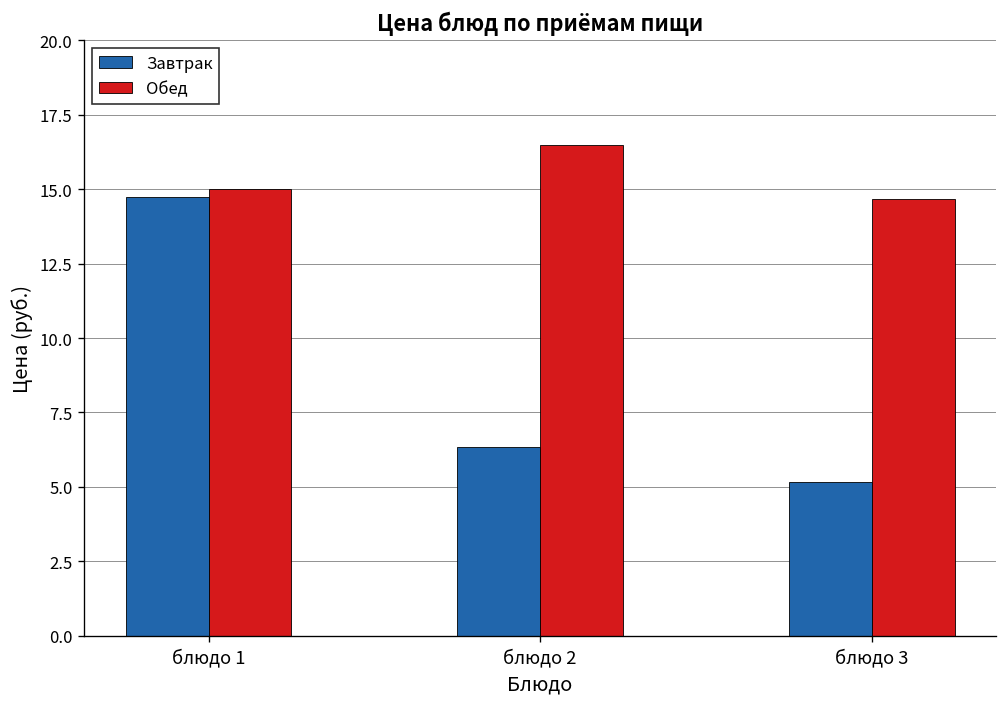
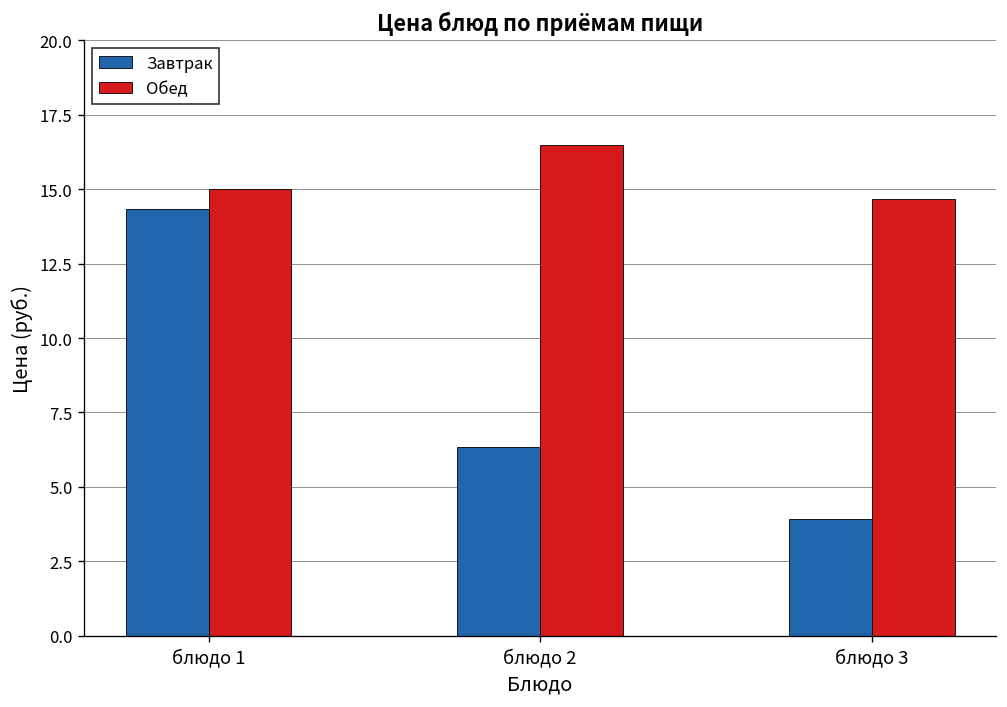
  {
    "Завтрак": {
-     "блюдо 1": 14.7,
+     "блюдо 1": 14.3,
      "блюдо 2": 6.4,
-     "блюдо 3": 5.2
+     "блюдо 3": 3.9
    },
    "Обед": {
      "блюдо 1": 15.0,
      "блюдо 2": 16.5,
      "блюдо 3": 14.7
    }
  }
